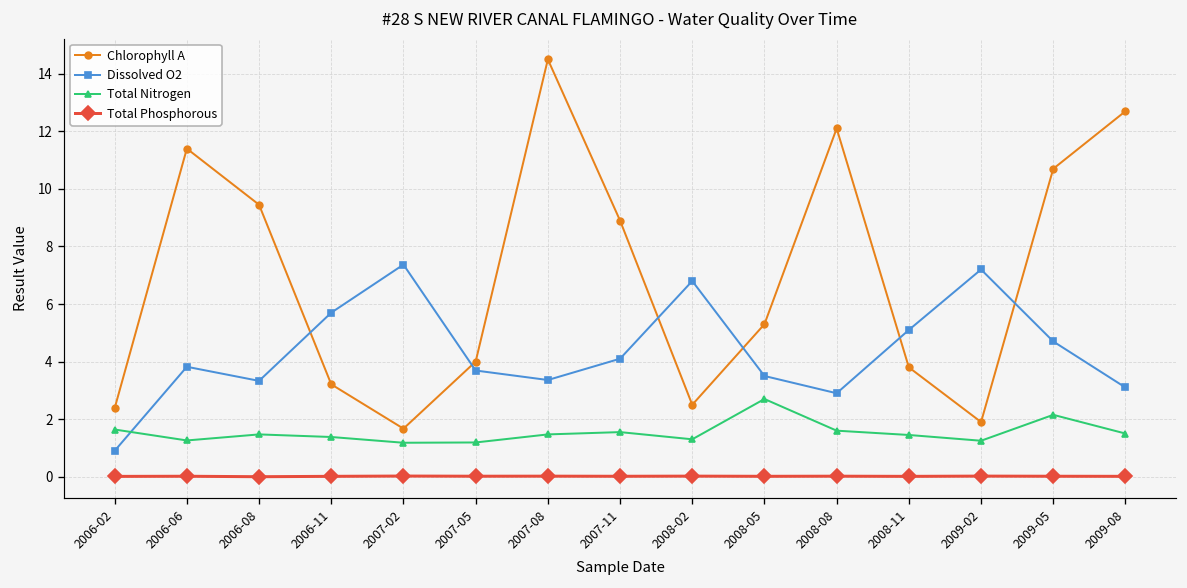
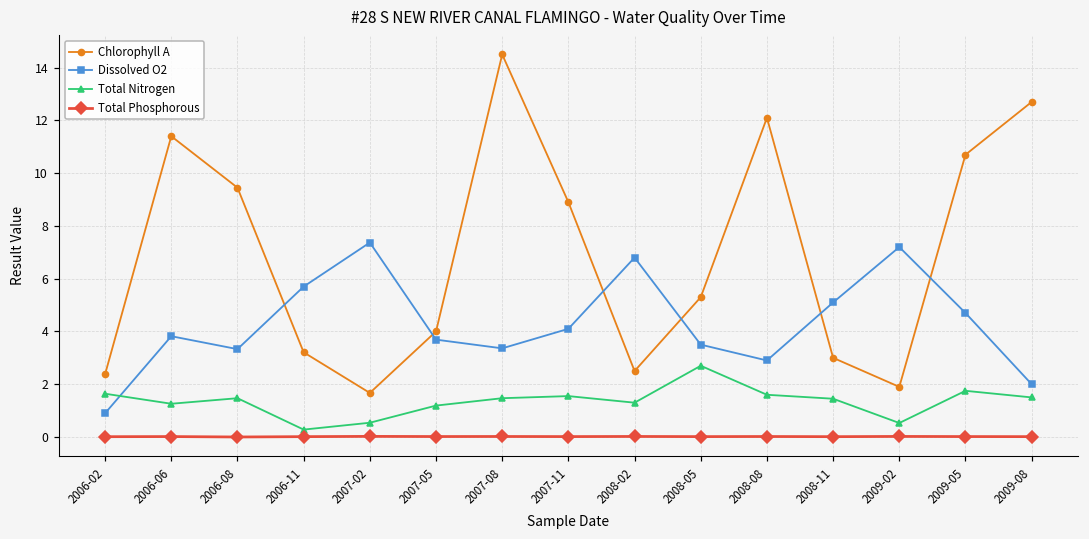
  {
    "Chlorophyll A": {
      "2006-02": 2.4,
      "2006-06": 11.4,
      "2006-08": 9.5,
      "2006-11": 3.2,
      "2007-02": 1.7,
      "2007-05": 4.0,
      "2007-08": 14.5,
      "2007-11": 8.9,
      "2008-02": 2.5,
      "2008-05": 5.3,
      "2008-08": 12.1,
-     "2008-11": 3.8,
+     "2008-11": 3.0,
      "2009-02": 1.9,
      "2009-05": 10.7,
      "2009-08": 12.7
    },
    "Dissolved O2": {
      "2006-02": 0.9,
      "2006-06": 3.8,
      "2006-08": 3.3,
      "2006-11": 5.7,
      "2007-02": 7.4,
      "2007-05": 3.7,
      "2007-08": 3.4,
      "2007-11": 4.1,
      "2008-02": 6.8,
      "2008-05": 3.5,
      "2008-08": 2.9,
      "2008-11": 5.1,
      "2009-02": 7.2,
      "2009-05": 4.7,
-     "2009-08": 3.1
+     "2009-08": 2.0
    },
    "Total Nitrogen": {
      "2006-02": 1.6,
      "2006-06": 1.3,
      "2006-08": 1.5,
-     "2006-11": 1.4,
-     "2007-02": 1.2,
+     "2006-11": 0.3,
+     "2007-02": 0.5,
      "2007-05": 1.2,
      "2007-08": 1.5,
      "2007-11": 1.6,
      "2008-02": 1.3,
      "2008-05": 2.7,
      "2008-08": 1.6,
      "2008-11": 1.5,
-     "2009-02": 1.3,
-     "2009-05": 2.2,
+     "2009-02": 0.5,
+     "2009-05": 1.8,
      "2009-08": 1.5
    },
    "Total Phosphorous": {
      "2006-02": 0.0,
      "2006-06": 0.0,
      "2006-08": 0.0,
      "2006-11": 0.0,
      "2007-02": 0.0,
      "2007-05": 0.0,
      "2007-08": 0.0,
      "2007-11": 0.0,
      "2008-02": 0.0,
      "2008-05": 0.0,
      "2008-08": 0.0,
      "2008-11": 0.0,
      "2009-02": 0.0,
      "2009-05": 0.0,
      "2009-08": 0.0
    }
  }
